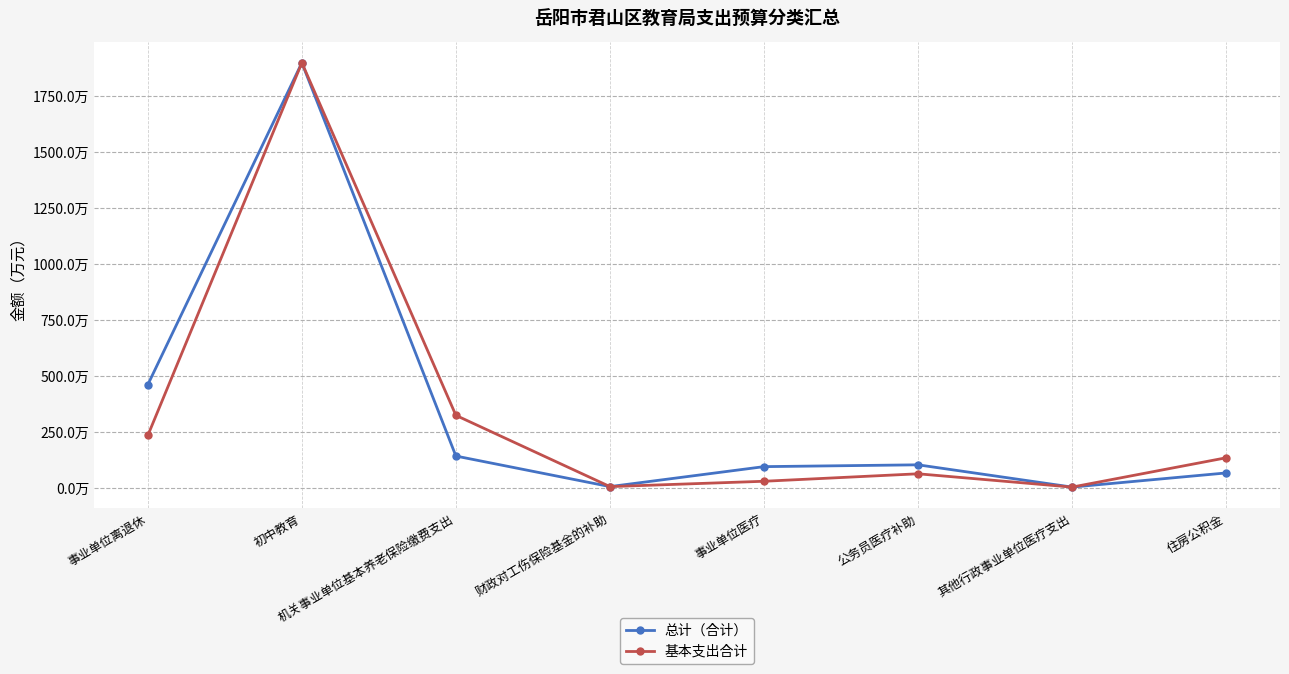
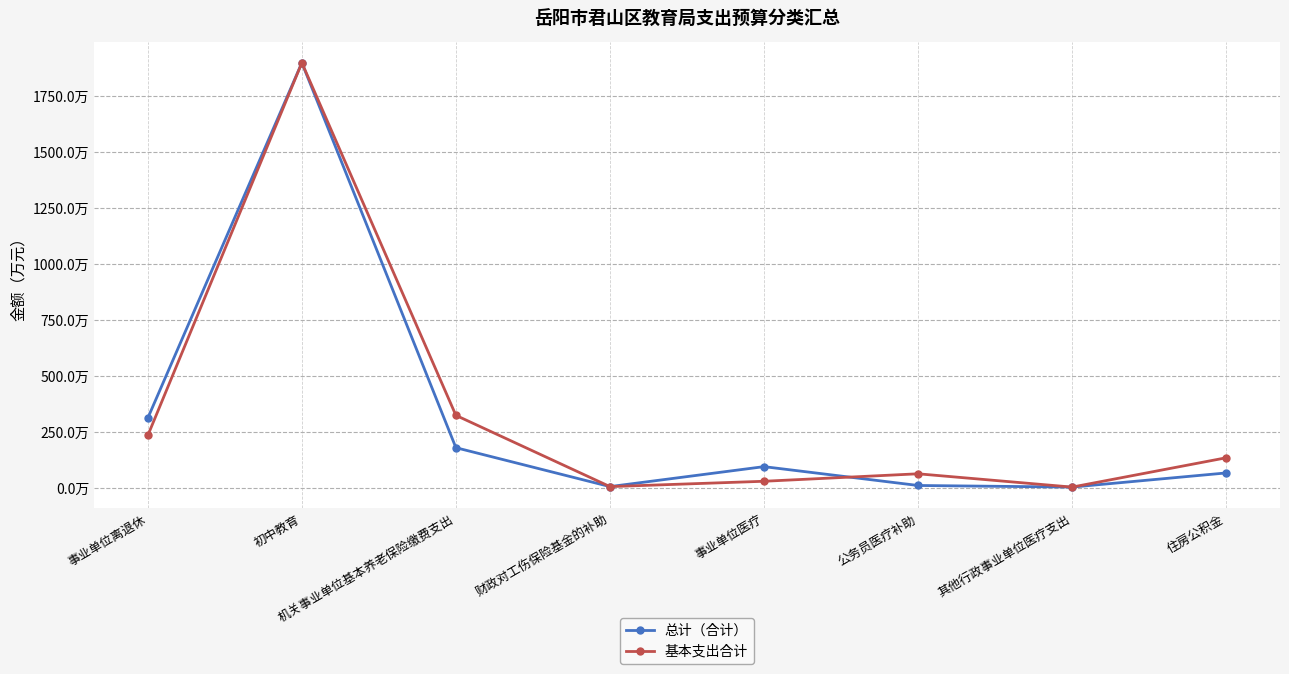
  {
    "总计（合计）": {
-     "事业单位离退休": "460万",
-     "机关事业单位基本养老保险缴费支出": "140万",
+     "事业单位离退休": "310万",
+     "机关事业单位基本养老保险缴费支出": "180万",
      "事业单位医疗": "100万",
-     "公务员医疗补助": "100万",
+     "公务员医疗补助": "10万",
      "住房公积金": "70万"
    },
    "基本支出合计": {
      "事业单位离退休": "240万",
      "机关事业单位基本养老保险缴费支出": "320万",
      "事业单位医疗": "30万",
      "公务员医疗补助": "60万",
      "住房公积金": "140万"
    }
  }
